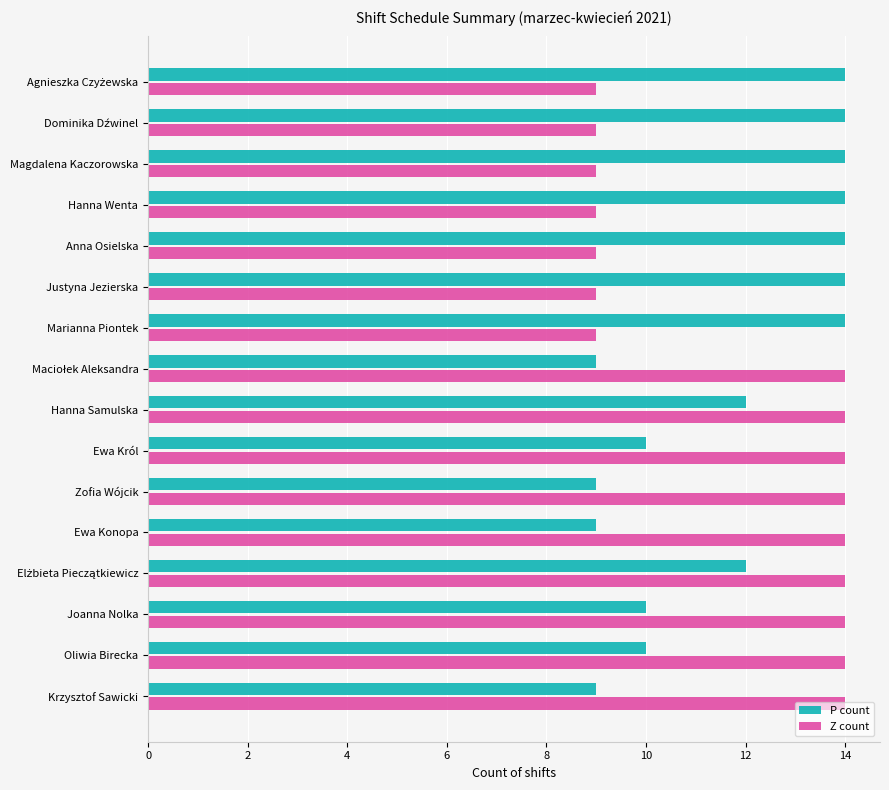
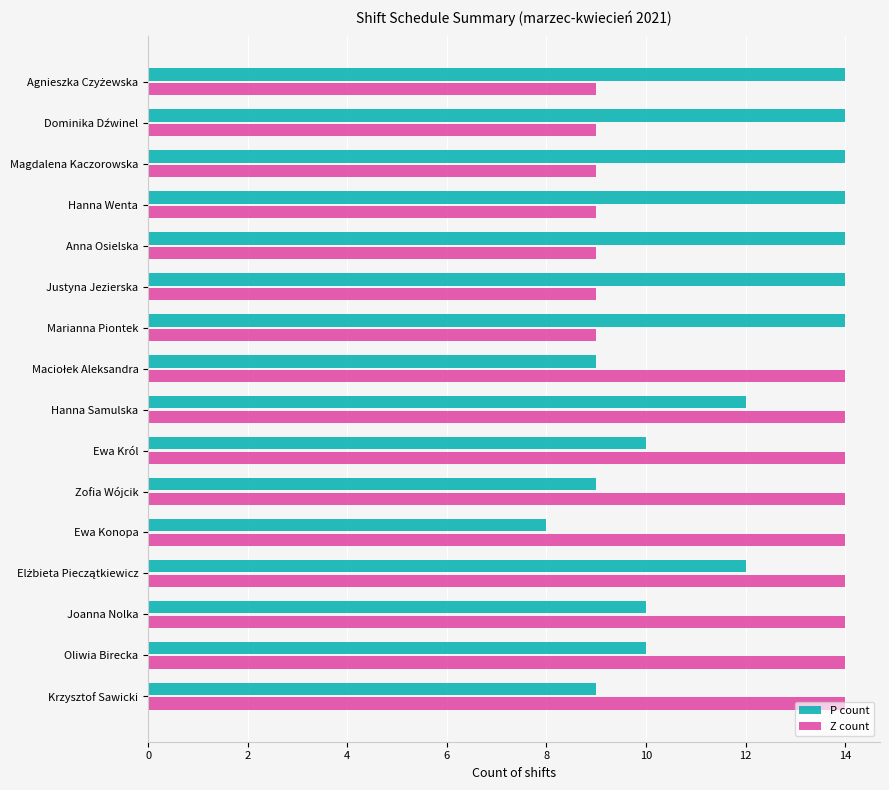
  {
    "P count": {
      "Agnieszka Czyżewska": 14,
      "Dominika Dźwinel": 14,
      "Magdalena Kaczorowska": 14,
      "Hanna Wenta": 14,
      "Anna Osielska": 14,
      "Justyna Jezierska": 14,
      "Marianna Piontek": 14,
      "Maciołek Aleksandra": 9,
      "Hanna Samulska": 12,
      "Ewa Król": 10,
      "Zofia Wójcik": 9,
-     "Ewa Konopa": 9,
+     "Ewa Konopa": 8,
      "Elżbieta Pieczątkiewicz": 12,
      "Joanna Nolka": 10,
      "Oliwia Birecka": 10,
      "Krzysztof Sawicki": 9
    },
    "Z count": {
      "Agnieszka Czyżewska": 9,
      "Dominika Dźwinel": 9,
      "Magdalena Kaczorowska": 9,
      "Hanna Wenta": 9,
      "Anna Osielska": 9,
      "Justyna Jezierska": 9,
      "Marianna Piontek": 9,
      "Maciołek Aleksandra": 14,
      "Hanna Samulska": 14,
      "Ewa Król": 14,
      "Zofia Wójcik": 14,
      "Ewa Konopa": 14,
      "Elżbieta Pieczątkiewicz": 14,
      "Joanna Nolka": 14,
      "Oliwia Birecka": 14
    }
  }
